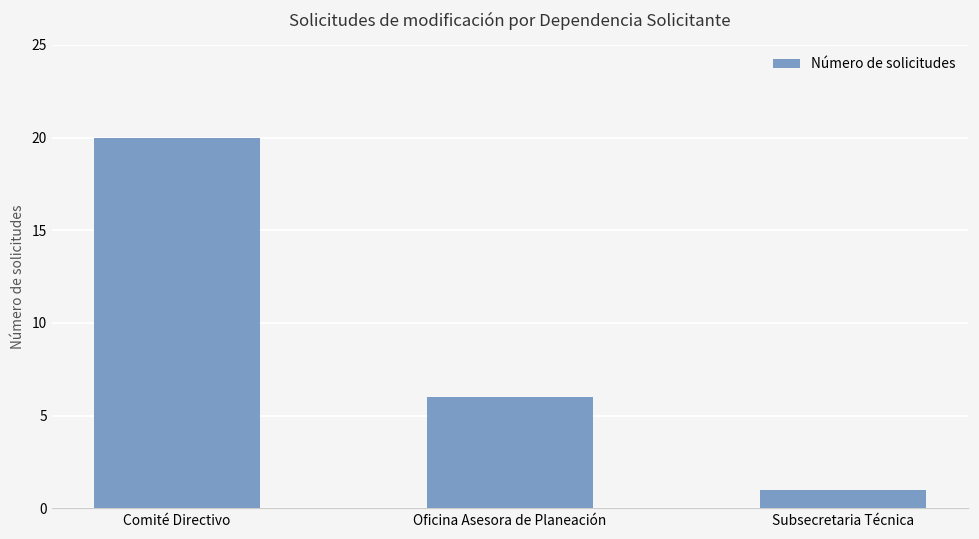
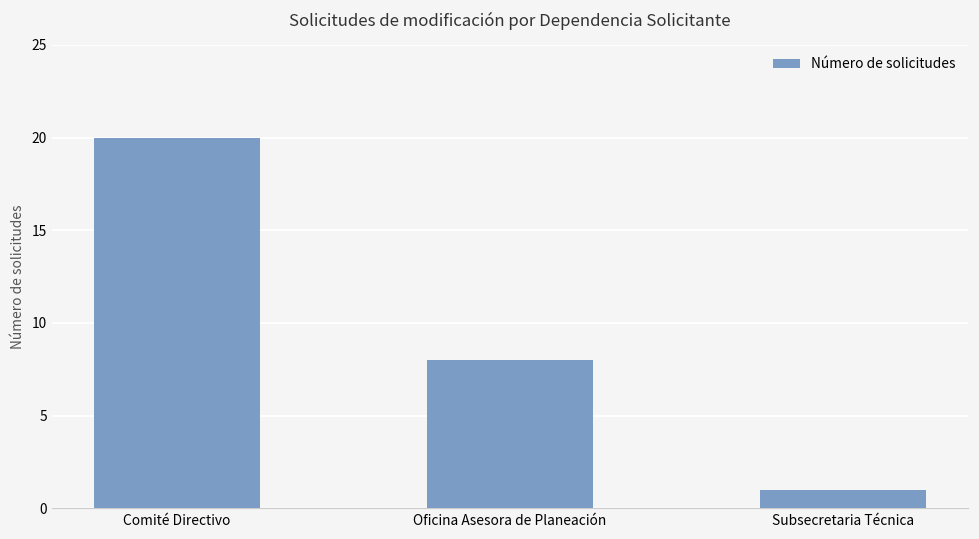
  {
    "Comité Directivo": 20,
-   "Oficina Asesora de Planeación": 6,
+   "Oficina Asesora de Planeación": 8,
    "Subsecretaria Técnica": 1
  }
